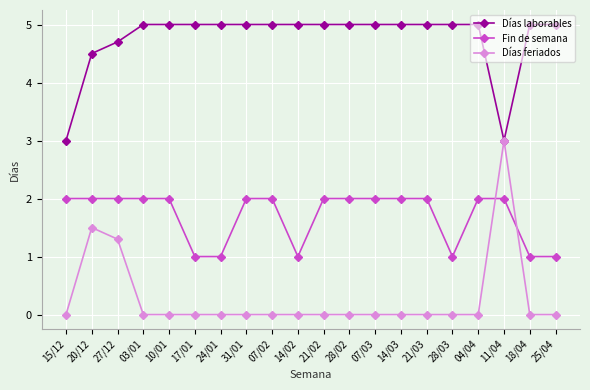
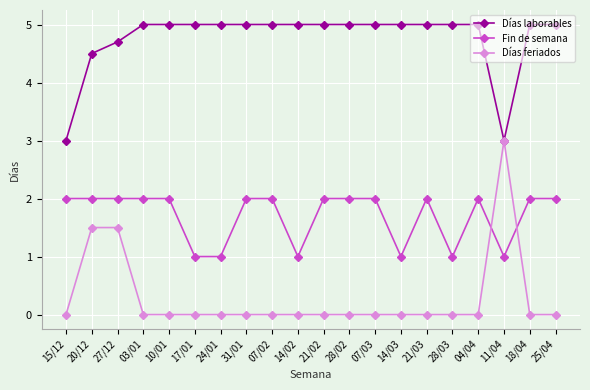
  {
    "Días laborables": {
      "15/12": 3.0,
      "20/12": 4.5,
      "27/12": 4.7,
      "03/01": 5.0,
      "10/01": 5.0,
      "17/01": 5.0,
      "24/01": 5.0,
      "31/01": 5.0,
      "07/02": 5.0,
      "14/02": 5.0,
      "21/02": 5.0,
      "28/02": 5.0,
      "07/03": 5.0,
      "14/03": 5.0,
      "21/03": 5.0,
      "28/03": 5.0
    },
    "Fin de semana": {
      "15/12": 2,
      "20/12": 2,
      "27/12": 2,
      "03/01": 2,
      "10/01": 2,
      "17/01": 1,
      "24/01": 1,
      "31/01": 2,
      "07/02": 2,
      "14/02": 1,
      "21/02": 2,
      "28/02": 2,
      "07/03": 2,
-     "14/03": 2,
+     "14/03": 1,
      "21/03": 2,
      "28/03": 1,
      "04/04": 2,
-     "11/04": 2,
-     "18/04": 1,
-     "25/04": 1
+     "11/04": 1,
+     "18/04": 2,
+     "25/04": 2
    },
    "Días feriados": {
      "15/12": 0.0,
      "20/12": 1.5,
-     "27/12": 1.3,
+     "27/12": 1.5,
      "03/01": 0.0,
      "10/01": 0.0,
      "17/01": 0.0,
      "24/01": 0.0,
      "31/01": 0.0,
      "07/02": 0.0,
      "14/02": 0.0,
      "21/02": 0.0,
      "28/02": 0.0,
      "07/03": 0.0,
      "14/03": 0.0,
      "21/03": 0.0,
      "28/03": 0.0,
      "04/04": 0.0,
      "18/04": 0.0,
      "25/04": 0.0
    }
  }
